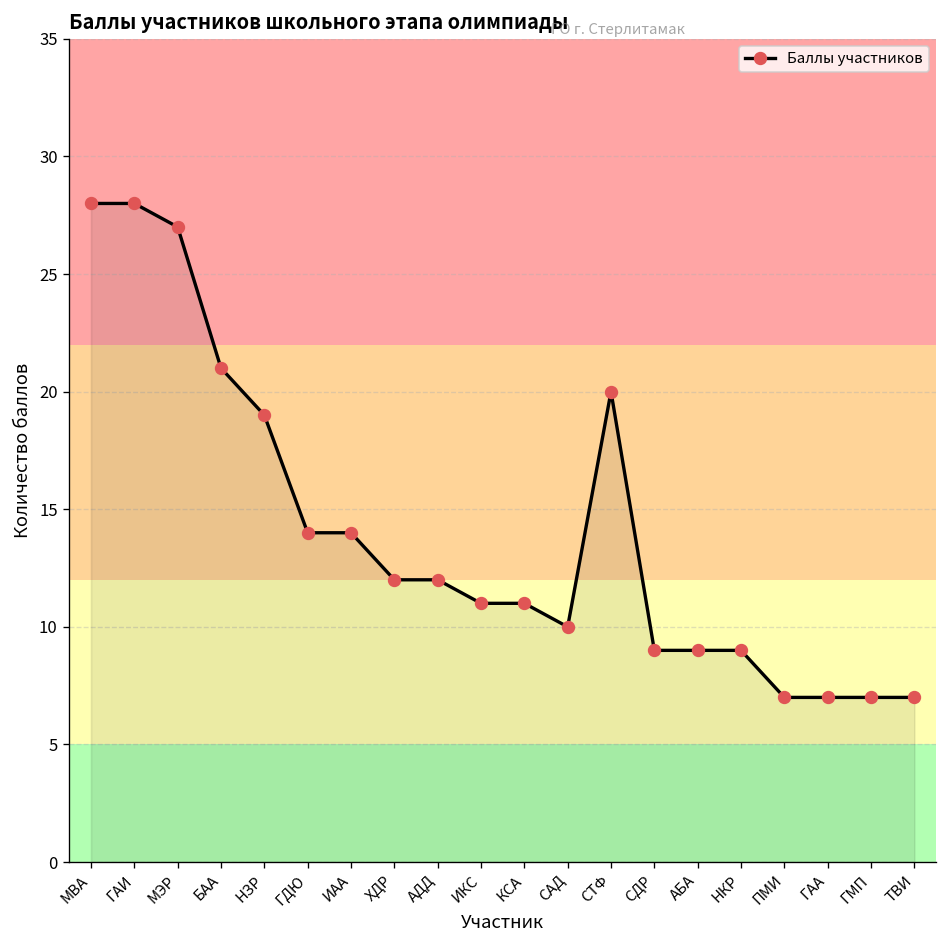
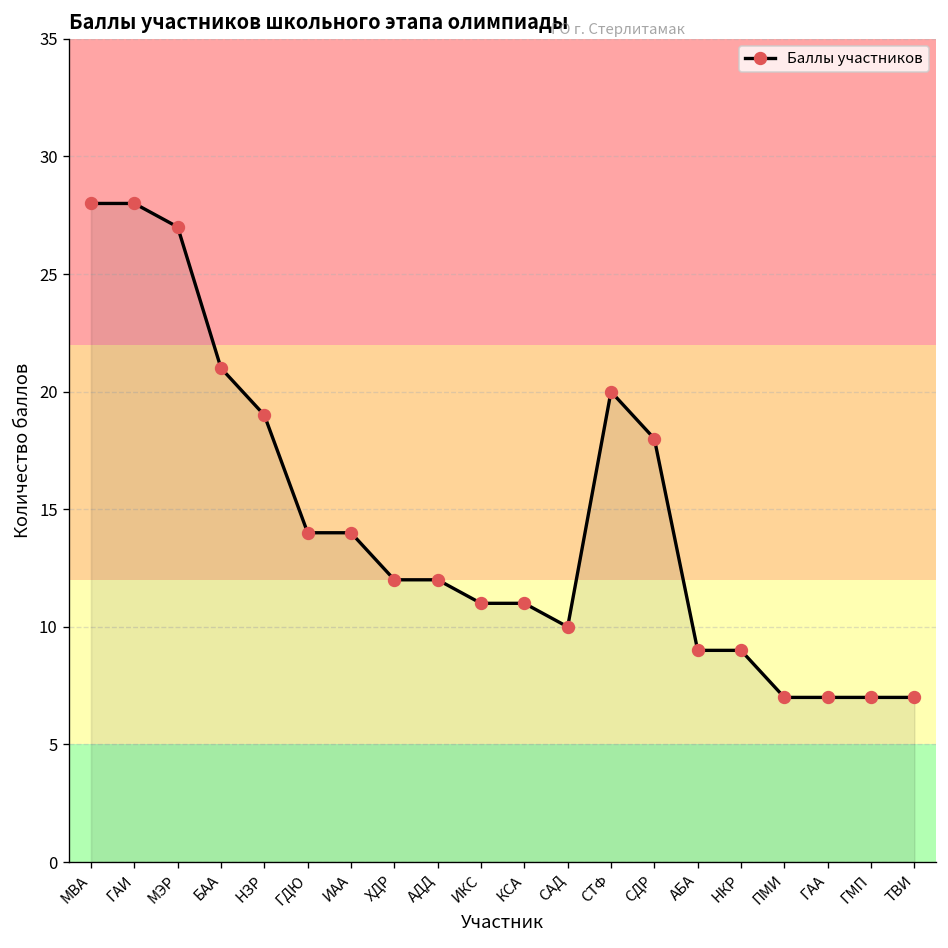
  {
    "МВА": 28,
    "ГАИ": 28,
    "МЭР": 27,
    "БАА": 21,
    "НЗР": 19,
    "ГДЮ": 14,
    "ИАА": 14,
    "ХДР": 12,
    "АДД": 12,
    "ИКС": 11,
    "КСА": 11,
    "САД": 10,
    "СТФ": 20,
-   "СДР": 9,
+   "СДР": 18,
    "АБА": 9,
    "НКР": 9,
    "ПМИ": 7,
    "ГАА": 7,
    "ГМП": 7,
    "ТВИ": 7
  }
